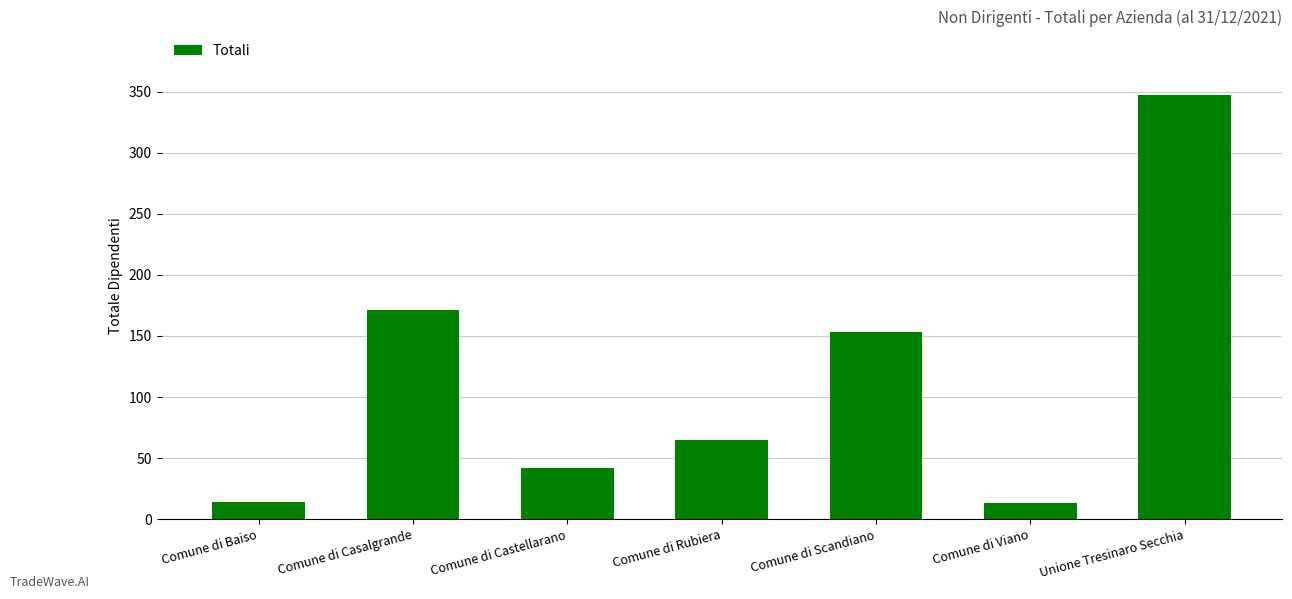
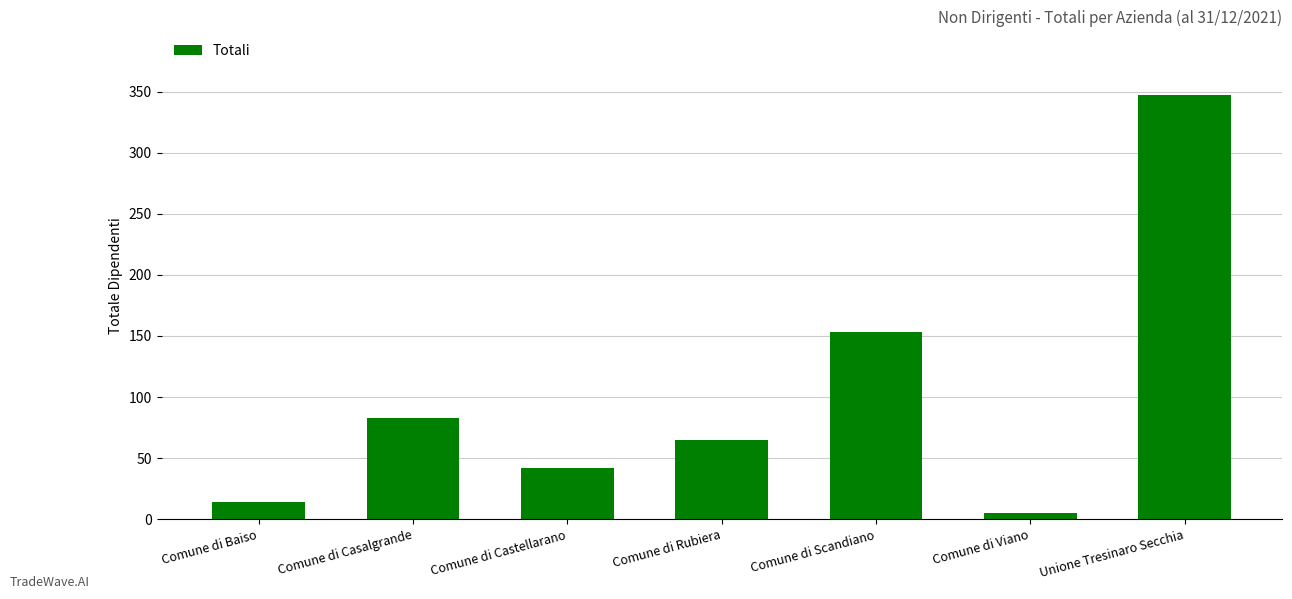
  {
    "Comune di Baiso": 14,
-   "Comune di Casalgrande": 171,
+   "Comune di Casalgrande": 83,
    "Comune di Castellarano": 42,
    "Comune di Rubiera": 65,
    "Comune di Scandiano": 153,
-   "Comune di Viano": 13,
+   "Comune di Viano": 5,
    "Unione Tresinaro Secchia": 347
  }
